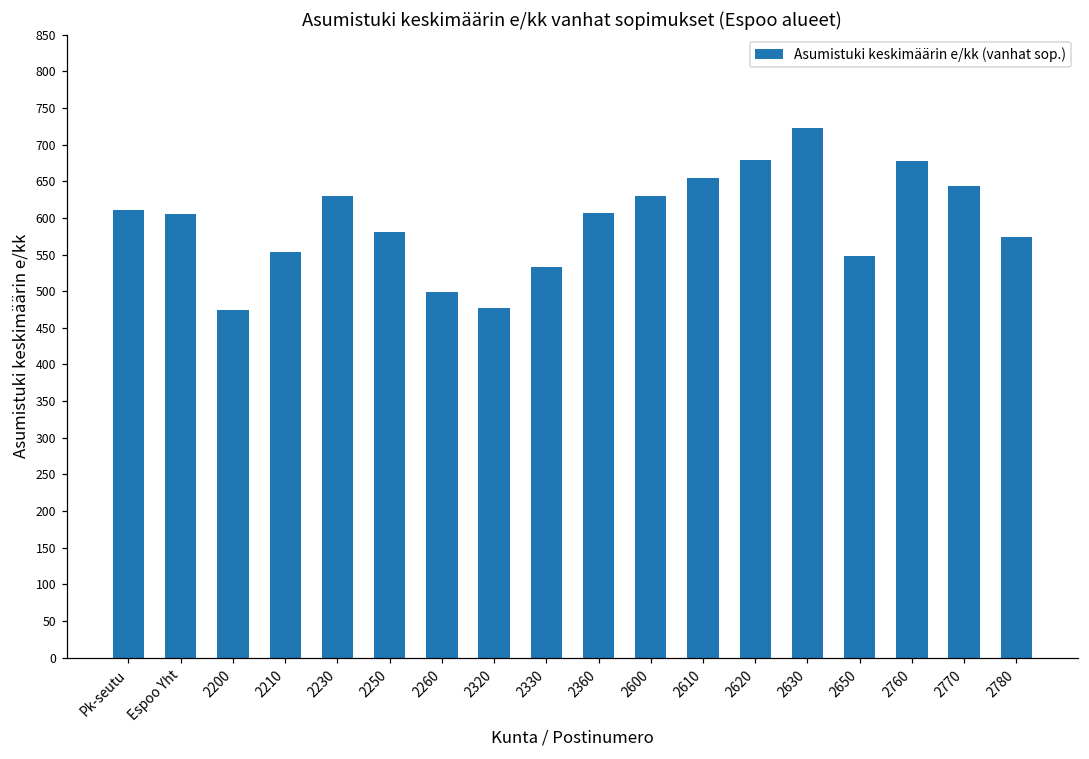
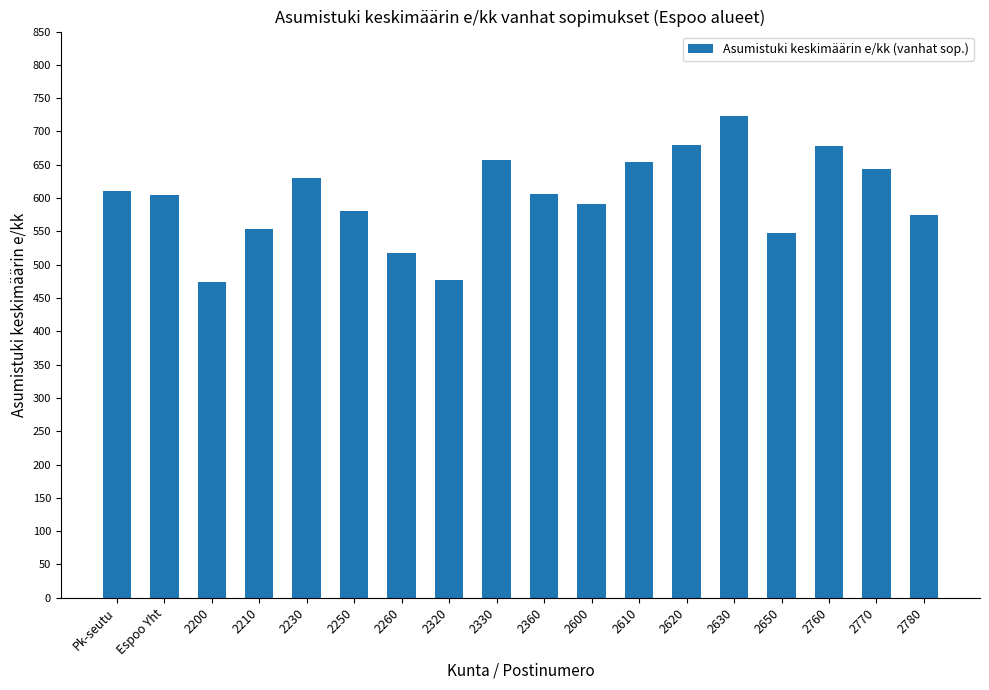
  {
    "Pk-seutu": 610,
    "Espoo Yht": 610,
    "2200": 470,
    "2210": 550,
    "2230": 630,
    "2250": 580,
-   "2260": 500,
+   "2260": 520,
    "2320": 480,
-   "2330": 530,
+   "2330": 660,
    "2360": 610,
-   "2600": 630,
+   "2600": 590,
    "2610": 650,
    "2620": 680,
    "2630": 720,
    "2650": 550,
    "2760": 680,
    "2770": 640,
    "2780": 570
  }
